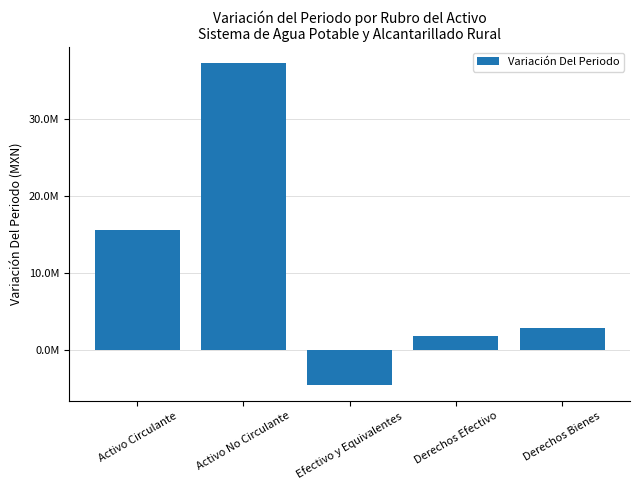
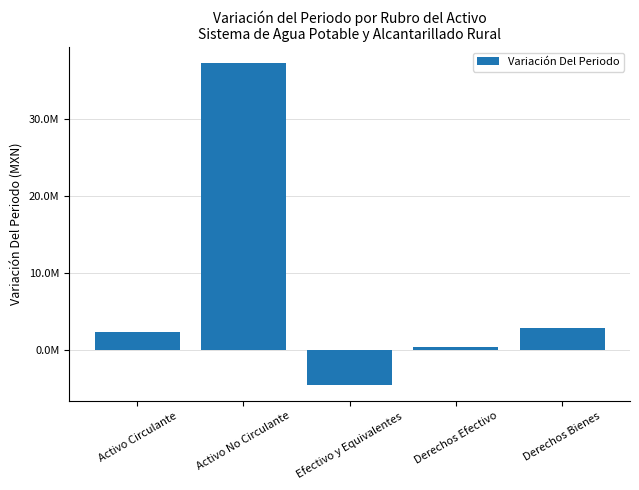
  {
-   "Activo Circulante": 16000000,
+   "Activo Circulante": 2000000,
    "Activo No Circulante": 37000000,
    "Efectivo y Equivalentes": -5000000,
-   "Derechos Efectivo": 2000000,
+   "Derechos Efectivo": 0,
    "Derechos Bienes": 3000000
  }
